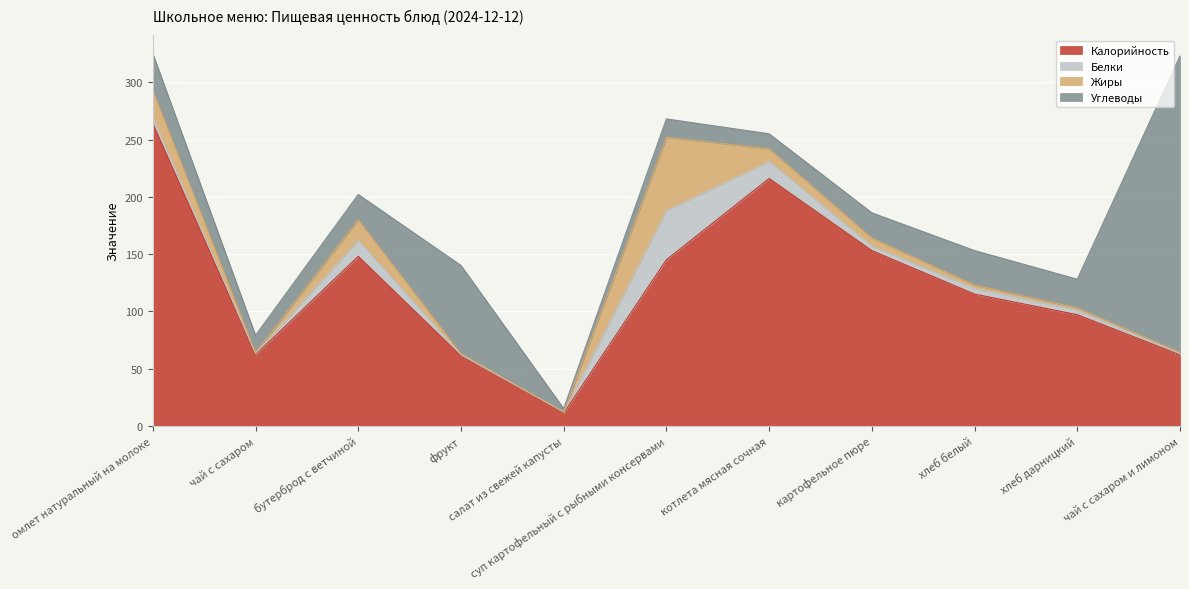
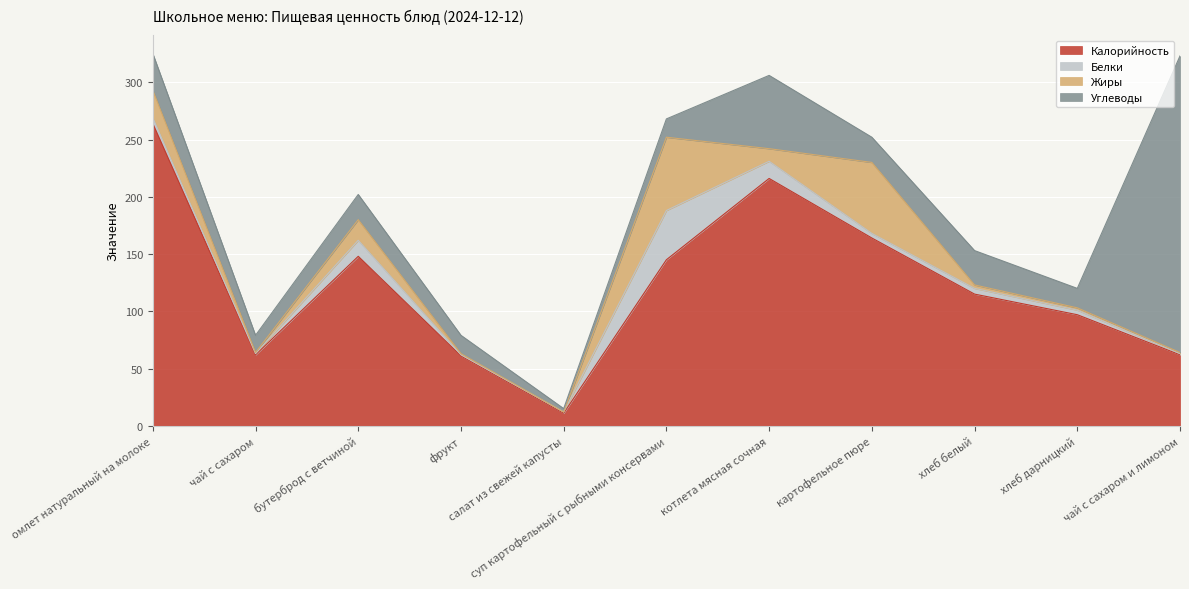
  {
    "Калорийность": {
      "омлет натуральный на молоке": 264,
      "бутерброд с ветчиной": 148,
      "суп картофельный с рыбными консервами": 145,
      "котлета мясная сочная": 216,
-     "картофельное пюре": 153,
+     "картофельное пюре": 164,
      "хлеб белый": 115,
      "хлеб дарницкий": 97
    },
    "Белки": {
      "омлет натуральный на молоке": 5,
      "бутерброд с ветчиной": 14,
      "суп картофельный с рыбными консервами": 43,
      "котлета мясная сочная": 15,
      "картофельное пюре": 4,
      "хлеб белый": 5
    },
    "Жиры": {
      "омлет натуральный на молоке": 24,
      "бутерброд с ветчиной": 18,
      "суп картофельный с рыбными консервами": 64,
      "котлета мясная сочная": 11,
-     "картофельное пюре": 7,
+     "картофельное пюре": 62,
      "хлеб белый": 3
    },
    "Углеводы": {
      "омлет натуральный на молоке": 32,
      "чай с сахаром": 15,
      "бутерброд с ветчиной": 22,
-     "фрукт": 77,
+     "фрукт": 16,
      "салат из свежей капусты": 3,
      "суп картофельный с рыбными консервами": 16,
-     "котлета мясная сочная": 13,
+     "котлета мясная сочная": 64,
      "картофельное пюре": 22,
      "хлеб белый": 30,
-     "хлеб дарницкий": 25,
+     "хлеб дарницкий": 17,
      "чай с сахаром и лимоном": 259
    }
  }
